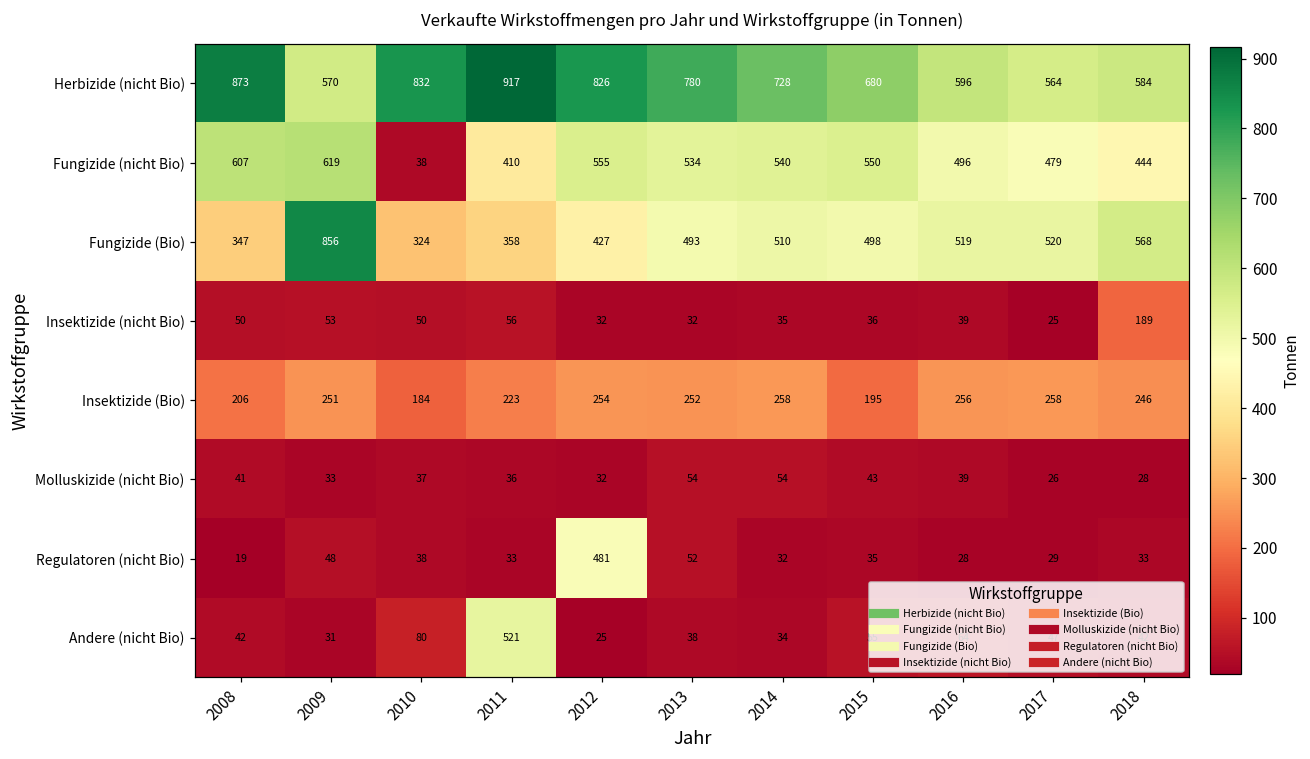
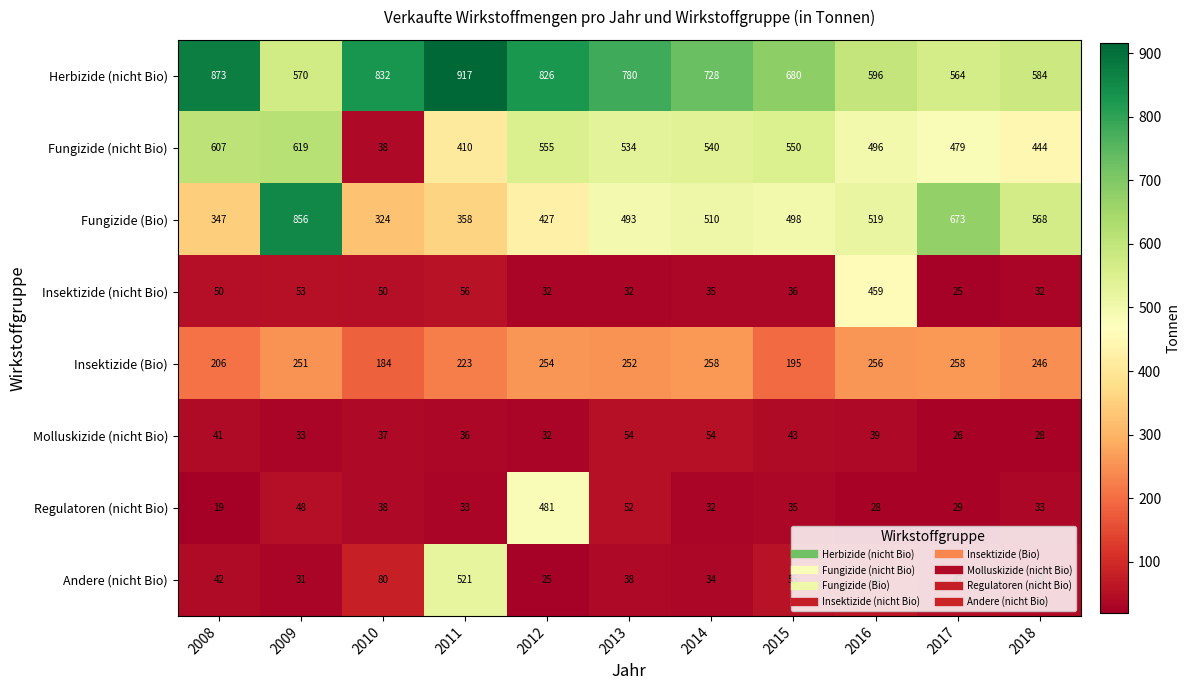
  {
    "Herbizide (nicht Bio)": {
      "2008": 873,
      "2009": 570,
      "2010": 832,
      "2011": 917,
      "2012": 826,
      "2013": 780,
      "2014": 728,
      "2015": 680,
      "2016": 596,
      "2017": 564,
      "2018": 584
    },
    "Fungizide (nicht Bio)": {
      "2008": 607,
      "2009": 619,
      "2010": 38,
      "2011": 410,
      "2012": 555,
      "2013": 534,
      "2014": 540,
      "2015": 550,
      "2016": 496,
      "2017": 479,
      "2018": 444
    },
    "Fungizide (Bio)": {
      "2008": 347,
      "2009": 856,
      "2010": 324,
      "2011": 358,
      "2012": 427,
      "2013": 493,
      "2014": 510,
      "2015": 498,
      "2016": 519,
-     "2017": 520,
+     "2017": 673,
      "2018": 568
    },
    "Insektizide (nicht Bio)": {
      "2008": 50,
      "2009": 53,
      "2010": 50,
      "2011": 56,
      "2012": 32,
      "2013": 32,
      "2014": 35,
      "2015": 36,
-     "2016": 39,
+     "2016": 459,
      "2017": 25,
-     "2018": 189
+     "2018": 32
    },
    "Insektizide (Bio)": {
      "2008": 206,
      "2009": 251,
      "2010": 184,
      "2011": 223,
      "2012": 254,
      "2013": 252,
      "2014": 258,
      "2015": 195,
      "2016": 256,
      "2017": 258,
      "2018": 246
    },
    "Molluskizide (nicht Bio)": {
      "2008": 41,
      "2009": 33,
      "2010": 37,
      "2011": 36,
      "2012": 32,
      "2013": 54,
      "2014": 54,
      "2015": 43,
      "2016": 39,
      "2017": 26,
      "2018": 28
    },
    "Regulatoren (nicht Bio)": {
      "2008": 19,
      "2009": 48,
      "2010": 38,
      "2011": 33,
      "2012": 481,
      "2013": 52,
      "2014": 32,
      "2015": 35,
      "2016": 28,
      "2017": 29,
      "2018": 33
    },
    "Andere (nicht Bio)": {
      "2008": 42,
      "2009": 31,
      "2010": 80,
      "2011": 521,
      "2012": 25,
      "2013": 38,
      "2014": 34
    }
  }
